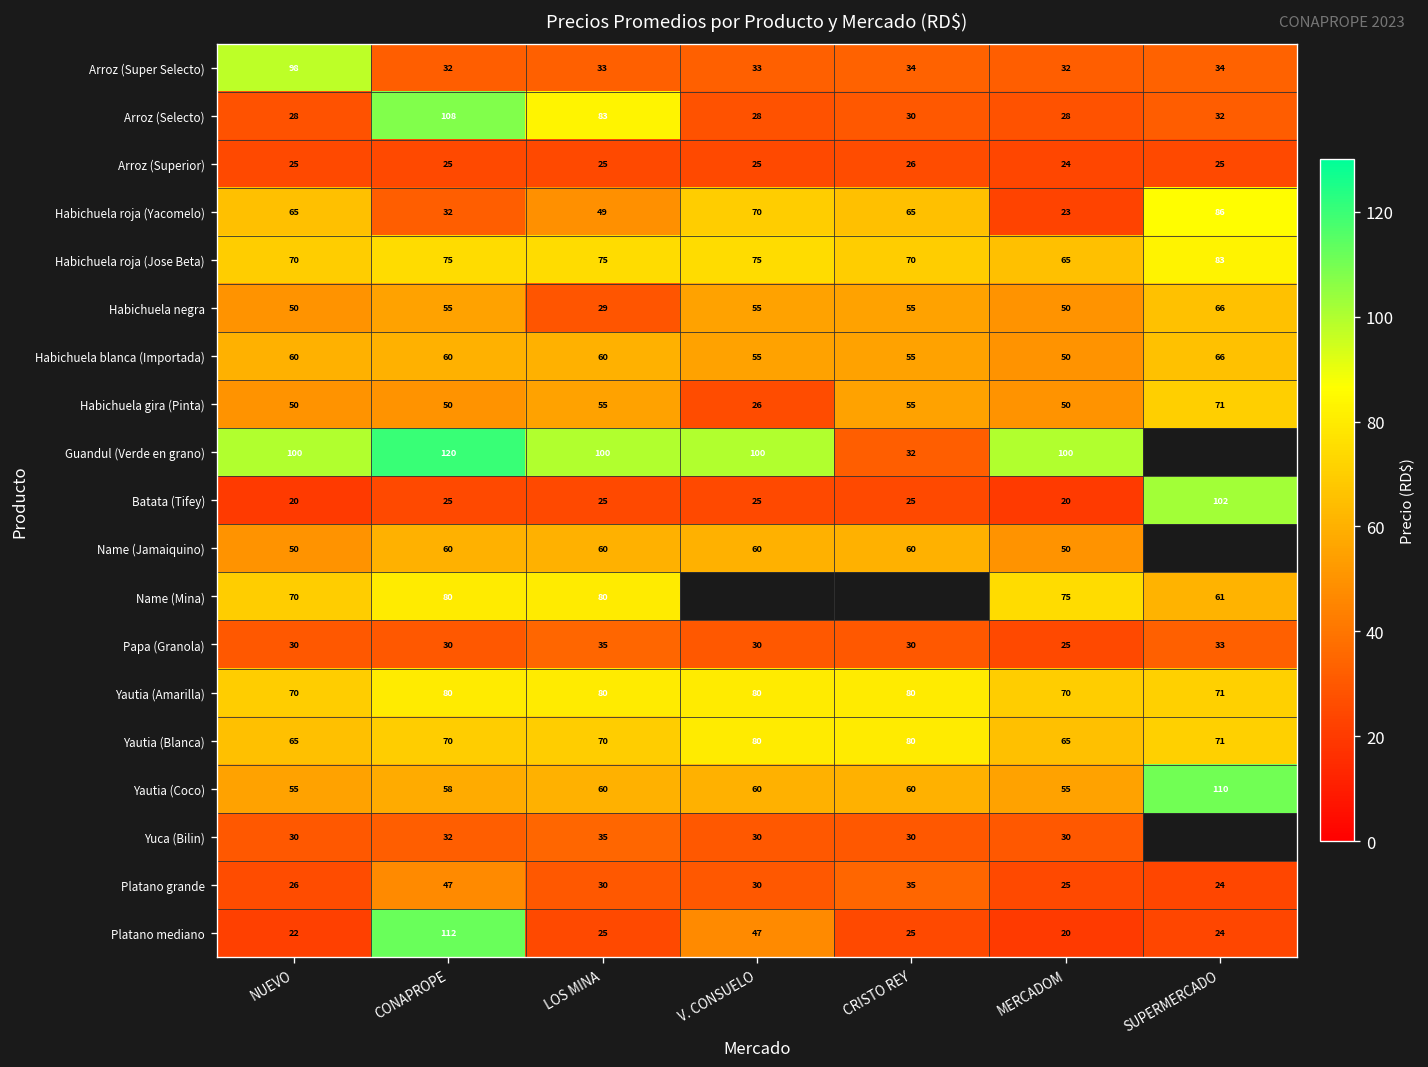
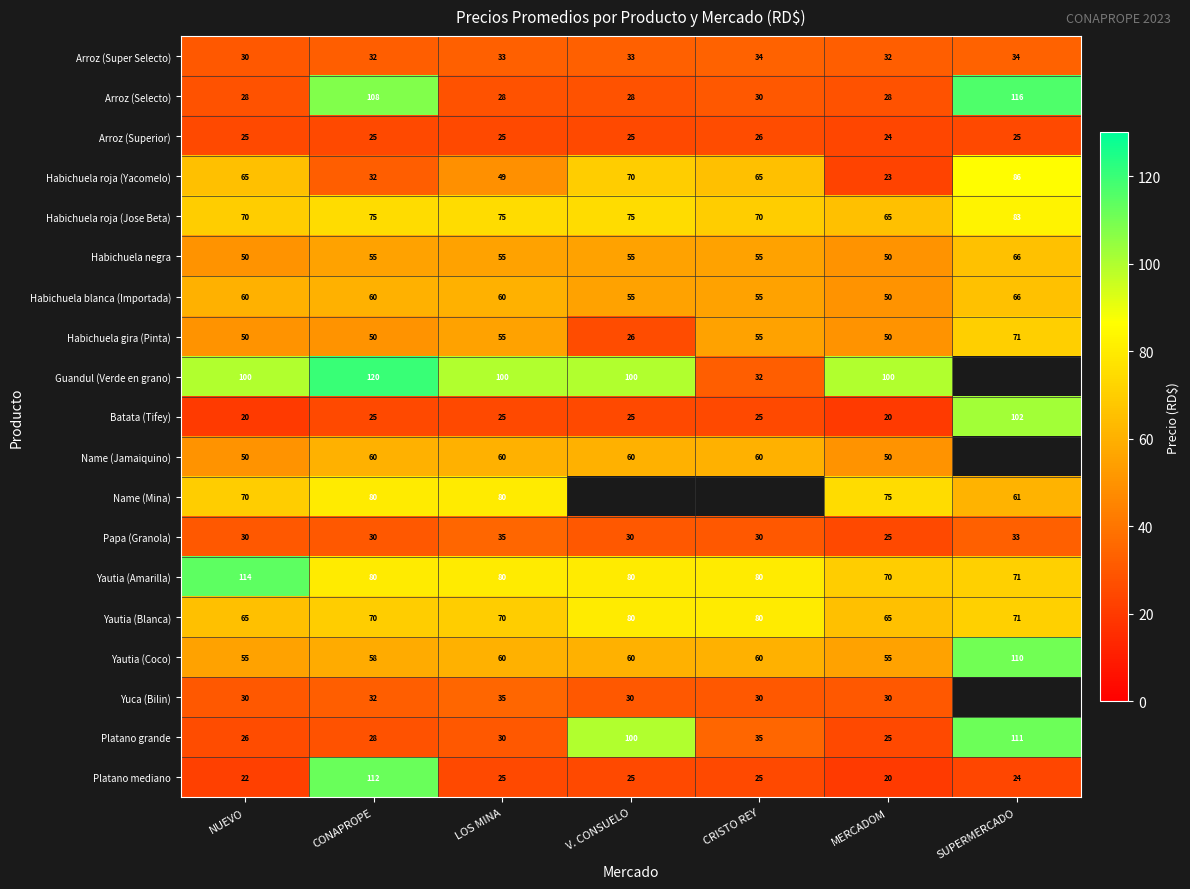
  {
    "Arroz (Super Selecto)": {
-     "NUEVO": 98,
+     "NUEVO": 30,
      "CONAPROPE": 32,
      "LOS MINA": 33,
      "V. CONSUELO": 33,
      "CRISTO REY": 34,
      "MERCADOM": 32,
      "SUPERMERCADO": 34
    },
    "Arroz (Selecto)": {
      "NUEVO": 28,
      "CONAPROPE": 108,
-     "LOS MINA": 83,
+     "LOS MINA": 28,
      "V. CONSUELO": 28,
      "CRISTO REY": 30,
      "MERCADOM": 28,
-     "SUPERMERCADO": 32
+     "SUPERMERCADO": 116
    },
    "Arroz (Superior)": {
      "NUEVO": 25,
      "CONAPROPE": 25,
      "LOS MINA": 25,
      "V. CONSUELO": 25,
      "CRISTO REY": 26,
      "MERCADOM": 24,
      "SUPERMERCADO": 25
    },
    "Habichuela roja (Yacomelo)": {
      "NUEVO": 65,
      "CONAPROPE": 32,
      "LOS MINA": 49,
      "V. CONSUELO": 70,
      "CRISTO REY": 65,
      "MERCADOM": 23,
      "SUPERMERCADO": 86
    },
    "Habichuela roja (Jose Beta)": {
      "NUEVO": 70,
      "CONAPROPE": 75,
      "LOS MINA": 75,
      "V. CONSUELO": 75,
      "CRISTO REY": 70,
      "MERCADOM": 65,
      "SUPERMERCADO": 83
    },
    "Habichuela negra": {
      "NUEVO": 50,
      "CONAPROPE": 55,
-     "LOS MINA": 29,
+     "LOS MINA": 55,
      "V. CONSUELO": 55,
      "CRISTO REY": 55,
      "MERCADOM": 50,
      "SUPERMERCADO": 66
    },
    "Habichuela blanca (Importada)": {
      "NUEVO": 60,
      "CONAPROPE": 60,
      "LOS MINA": 60,
      "V. CONSUELO": 55,
      "CRISTO REY": 55,
      "MERCADOM": 50,
      "SUPERMERCADO": 66
    },
    "Habichuela gira (Pinta)": {
      "NUEVO": 50,
      "CONAPROPE": 50,
      "LOS MINA": 55,
      "V. CONSUELO": 26,
      "CRISTO REY": 55,
      "MERCADOM": 50,
      "SUPERMERCADO": 71
    },
    "Guandul (Verde en grano)": {
      "NUEVO": 100,
      "CONAPROPE": 120,
      "LOS MINA": 100,
      "V. CONSUELO": 100,
      "CRISTO REY": 32,
      "MERCADOM": 100
    },
    "Batata (Tifey)": {
      "NUEVO": 20,
      "CONAPROPE": 25,
      "LOS MINA": 25,
      "V. CONSUELO": 25,
      "CRISTO REY": 25,
      "MERCADOM": 20,
      "SUPERMERCADO": 102
    },
    "Name (Jamaiquino)": {
      "NUEVO": 50,
      "CONAPROPE": 60,
      "LOS MINA": 60,
      "V. CONSUELO": 60,
      "CRISTO REY": 60,
      "MERCADOM": 50
    },
    "Name (Mina)": {
      "NUEVO": 70,
      "CONAPROPE": 80,
      "LOS MINA": 80,
      "MERCADOM": 75,
      "SUPERMERCADO": 61
    },
    "Papa (Granola)": {
      "NUEVO": 30,
      "CONAPROPE": 30,
      "LOS MINA": 35,
      "V. CONSUELO": 30,
      "CRISTO REY": 30,
      "MERCADOM": 25,
      "SUPERMERCADO": 33
    },
    "Yautia (Amarilla)": {
-     "NUEVO": 70,
+     "NUEVO": 114,
      "CONAPROPE": 80,
      "LOS MINA": 80,
      "V. CONSUELO": 80,
      "CRISTO REY": 80,
      "MERCADOM": 70,
      "SUPERMERCADO": 71
    },
    "Yautia (Blanca)": {
      "NUEVO": 65,
      "CONAPROPE": 70,
      "LOS MINA": 70,
      "V. CONSUELO": 80,
      "CRISTO REY": 80,
      "MERCADOM": 65,
      "SUPERMERCADO": 71
    },
    "Yautia (Coco)": {
      "NUEVO": 55,
      "CONAPROPE": 58,
      "LOS MINA": 60,
      "V. CONSUELO": 60,
      "CRISTO REY": 60,
      "MERCADOM": 55,
      "SUPERMERCADO": 110
    },
    "Yuca (Bilin)": {
      "NUEVO": 30,
      "CONAPROPE": 32,
      "LOS MINA": 35,
      "V. CONSUELO": 30,
      "CRISTO REY": 30,
      "MERCADOM": 30
    },
    "Platano grande": {
      "NUEVO": 26,
-     "CONAPROPE": 47,
+     "CONAPROPE": 28,
      "LOS MINA": 30,
-     "V. CONSUELO": 30,
+     "V. CONSUELO": 100,
      "CRISTO REY": 35,
      "MERCADOM": 25,
-     "SUPERMERCADO": 24
+     "SUPERMERCADO": 111
    },
    "Platano mediano": {
      "NUEVO": 22,
      "CONAPROPE": 112,
      "LOS MINA": 25,
-     "V. CONSUELO": 47,
+     "V. CONSUELO": 25,
      "CRISTO REY": 25,
      "MERCADOM": 20,
      "SUPERMERCADO": 24
    }
  }
